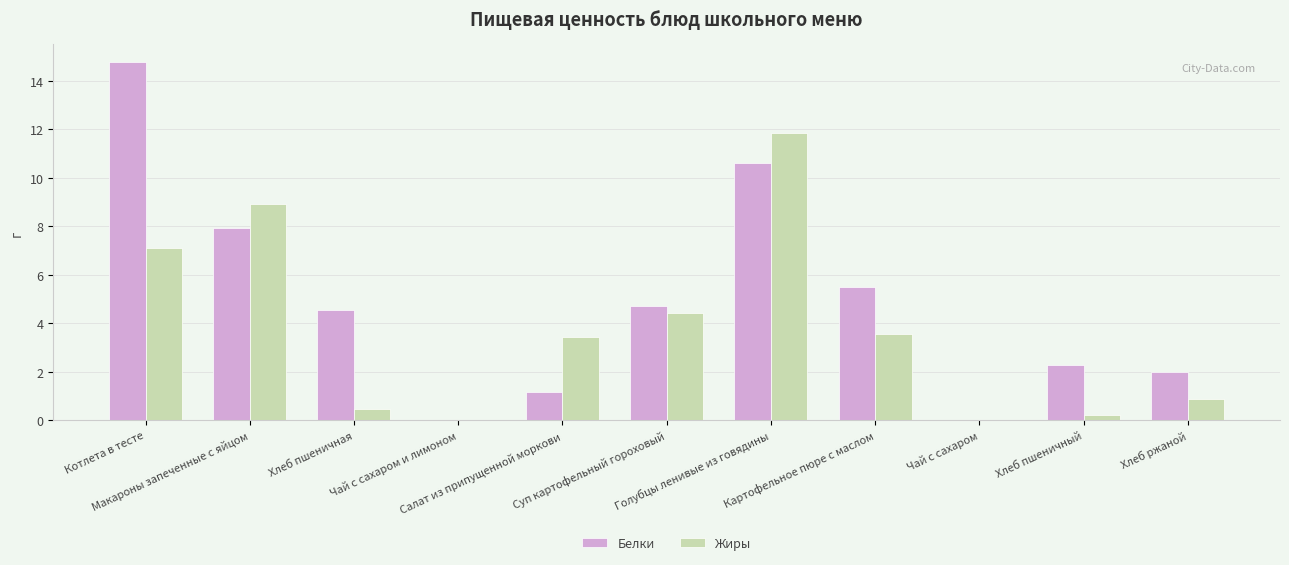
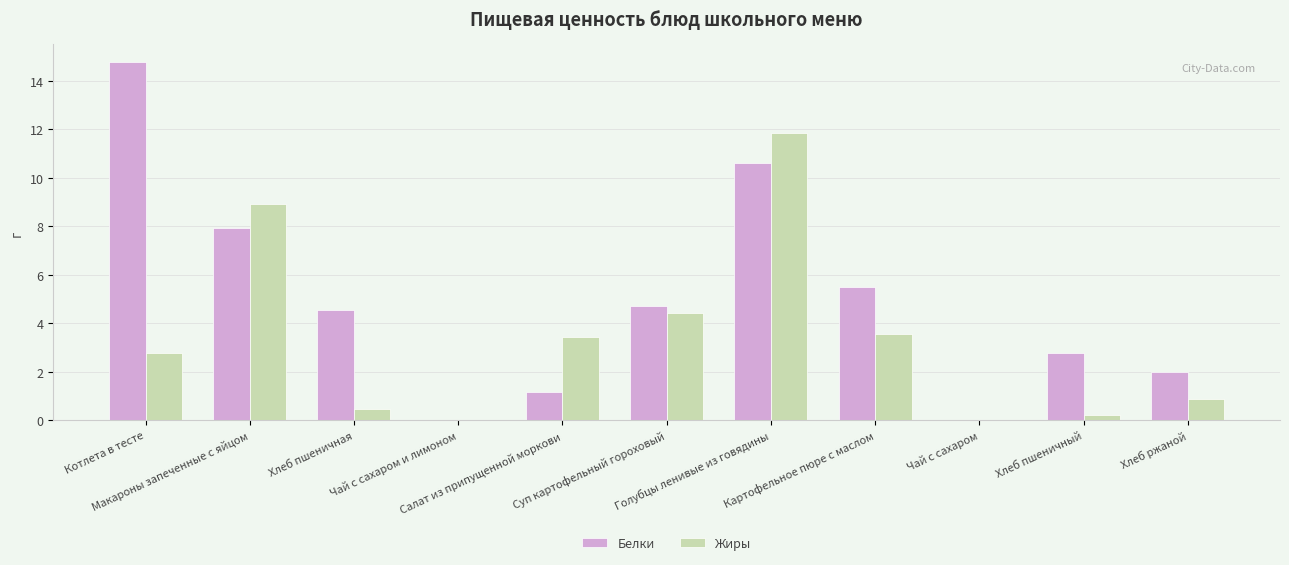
  {
    "Белки": {
      "Котлета в тесте": 14.8,
      "Макароны запеченные с яйцом": 7.9,
      "Хлеб пшеничная": 4.6,
      "Салат из припущенной моркови": 1.2,
      "Суп картофельный гороховый": 4.7,
      "Голубцы ленивые из говядины": 10.6,
      "Картофельное пюре с маслом": 5.5,
      "Чай с сахаром": 0.0,
-     "Хлеб пшеничный": 2.3,
+     "Хлеб пшеничный": 2.8,
      "Хлеб ржаной": 2.0
    },
    "Жиры": {
-     "Котлета в тесте": 7.1,
+     "Котлета в тесте": 2.8,
      "Макароны запеченные с яйцом": 8.9,
      "Хлеб пшеничная": 0.5,
      "Чай с сахаром и лимоном": 0.0,
      "Салат из припущенной моркови": 3.4,
      "Суп картофельный гороховый": 4.4,
      "Голубцы ленивые из говядины": 11.9,
      "Картофельное пюре с маслом": 3.6,
      "Чай с сахаром": 0.0,
      "Хлеб пшеничный": 0.2,
      "Хлеб ржаной": 0.9
    }
  }
